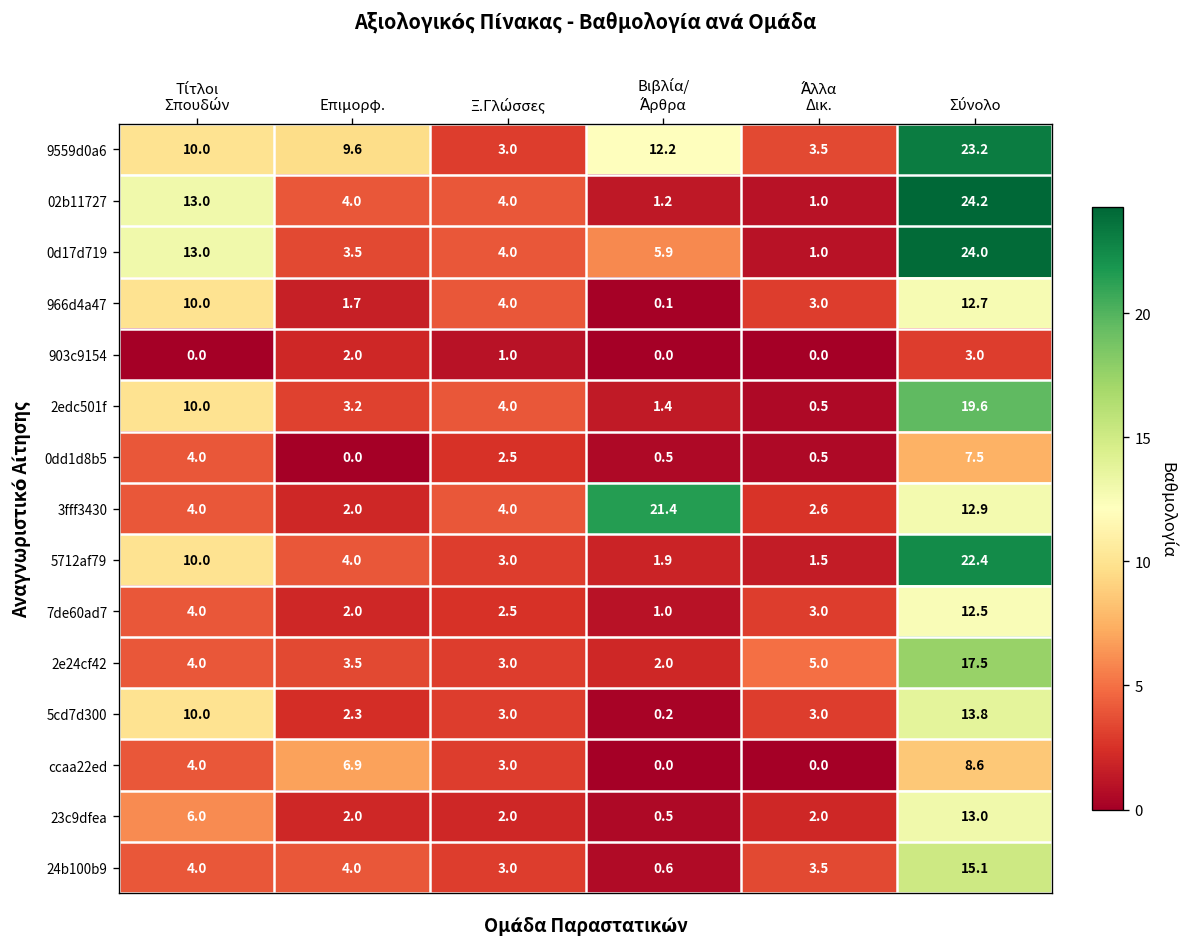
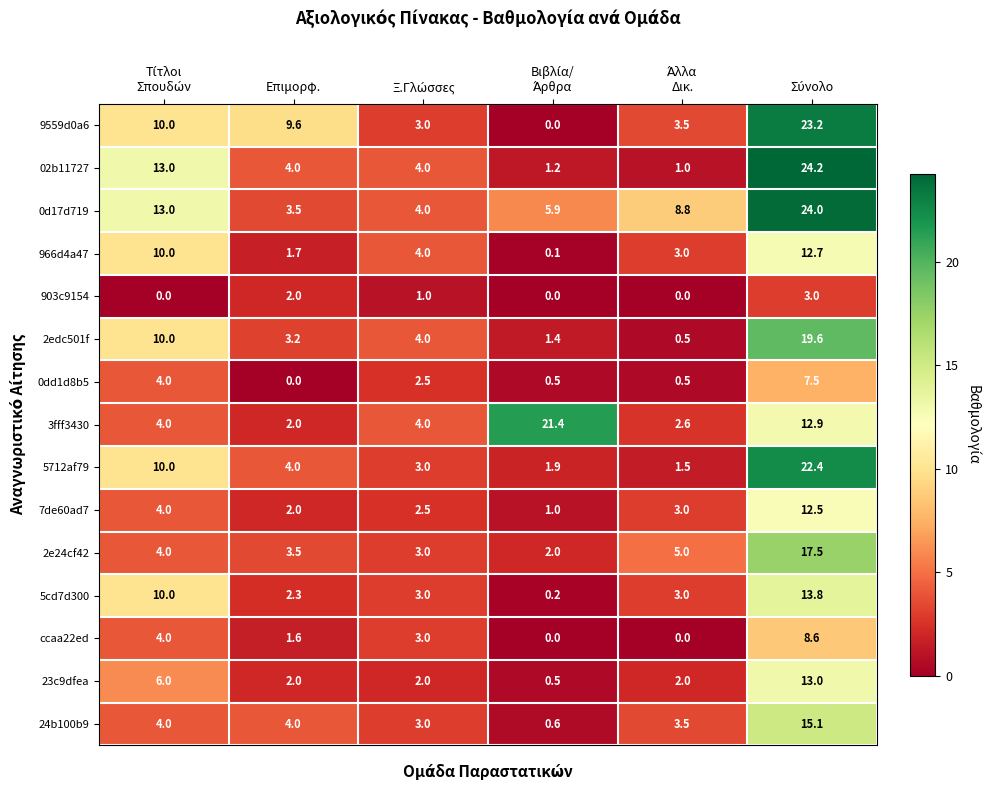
  {
    "9559d0a6": {
      "Τίτλοι Σπουδών": 10.0,
      "Επιμορφ.": 9.6,
      "Ξ.Γλώσσες": 3.0,
-     "Βιβλία/ Άρθρα": 12.2,
+     "Βιβλία/ Άρθρα": 0.0,
      "Άλλα Δικ.": 3.5,
      "Σύνολο": 23.2
    },
    "02b11727": {
      "Τίτλοι Σπουδών": 13.0,
      "Επιμορφ.": 4.0,
      "Ξ.Γλώσσες": 4.0,
      "Βιβλία/ Άρθρα": 1.2,
      "Άλλα Δικ.": 1.0,
      "Σύνολο": 24.2
    },
    "0d17d719": {
      "Τίτλοι Σπουδών": 13.0,
      "Επιμορφ.": 3.5,
      "Ξ.Γλώσσες": 4.0,
      "Βιβλία/ Άρθρα": 5.9,
-     "Άλλα Δικ.": 1.0,
+     "Άλλα Δικ.": 8.8,
      "Σύνολο": 24.0
    },
    "966d4a47": {
      "Τίτλοι Σπουδών": 10.0,
      "Επιμορφ.": 1.7,
      "Ξ.Γλώσσες": 4.0,
      "Βιβλία/ Άρθρα": 0.1,
      "Άλλα Δικ.": 3.0,
      "Σύνολο": 12.7
    },
    "903c9154": {
      "Τίτλοι Σπουδών": 0.0,
      "Επιμορφ.": 2.0,
      "Ξ.Γλώσσες": 1.0,
      "Βιβλία/ Άρθρα": 0.0,
      "Άλλα Δικ.": 0.0,
      "Σύνολο": 3.0
    },
    "2edc501f": {
      "Τίτλοι Σπουδών": 10.0,
      "Επιμορφ.": 3.2,
      "Ξ.Γλώσσες": 4.0,
      "Βιβλία/ Άρθρα": 1.4,
      "Άλλα Δικ.": 0.5,
      "Σύνολο": 19.6
    },
    "0dd1d8b5": {
      "Τίτλοι Σπουδών": 4.0,
      "Επιμορφ.": 0.0,
      "Ξ.Γλώσσες": 2.5,
      "Βιβλία/ Άρθρα": 0.5,
      "Άλλα Δικ.": 0.5,
      "Σύνολο": 7.5
    },
    "3fff3430": {
      "Τίτλοι Σπουδών": 4.0,
      "Επιμορφ.": 2.0,
      "Ξ.Γλώσσες": 4.0,
      "Βιβλία/ Άρθρα": 21.4,
      "Άλλα Δικ.": 2.6,
      "Σύνολο": 12.9
    },
    "5712af79": {
      "Τίτλοι Σπουδών": 10.0,
      "Επιμορφ.": 4.0,
      "Ξ.Γλώσσες": 3.0,
      "Βιβλία/ Άρθρα": 1.9,
      "Άλλα Δικ.": 1.5,
      "Σύνολο": 22.4
    },
    "7de60ad7": {
      "Τίτλοι Σπουδών": 4.0,
      "Επιμορφ.": 2.0,
      "Ξ.Γλώσσες": 2.5,
      "Βιβλία/ Άρθρα": 1.0,
      "Άλλα Δικ.": 3.0,
      "Σύνολο": 12.5
    },
    "2e24cf42": {
      "Τίτλοι Σπουδών": 4.0,
      "Επιμορφ.": 3.5,
      "Ξ.Γλώσσες": 3.0,
      "Βιβλία/ Άρθρα": 2.0,
      "Άλλα Δικ.": 5.0,
      "Σύνολο": 17.5
    },
    "5cd7d300": {
      "Τίτλοι Σπουδών": 10.0,
      "Επιμορφ.": 2.3,
      "Ξ.Γλώσσες": 3.0,
      "Βιβλία/ Άρθρα": 0.2,
      "Άλλα Δικ.": 3.0,
      "Σύνολο": 13.8
    },
    "ccaa22ed": {
      "Τίτλοι Σπουδών": 4.0,
-     "Επιμορφ.": 6.9,
+     "Επιμορφ.": 1.6,
      "Ξ.Γλώσσες": 3.0,
      "Βιβλία/ Άρθρα": 0.0,
      "Άλλα Δικ.": 0.0,
      "Σύνολο": 8.6
    },
    "23c9dfea": {
      "Τίτλοι Σπουδών": 6.0,
      "Επιμορφ.": 2.0,
      "Ξ.Γλώσσες": 2.0,
      "Βιβλία/ Άρθρα": 0.5,
      "Άλλα Δικ.": 2.0,
      "Σύνολο": 13.0
    },
    "24b100b9": {
      "Τίτλοι Σπουδών": 4.0,
      "Επιμορφ.": 4.0,
      "Ξ.Γλώσσες": 3.0,
      "Βιβλία/ Άρθρα": 0.6,
      "Άλλα Δικ.": 3.5,
      "Σύνολο": 15.1
    }
  }
